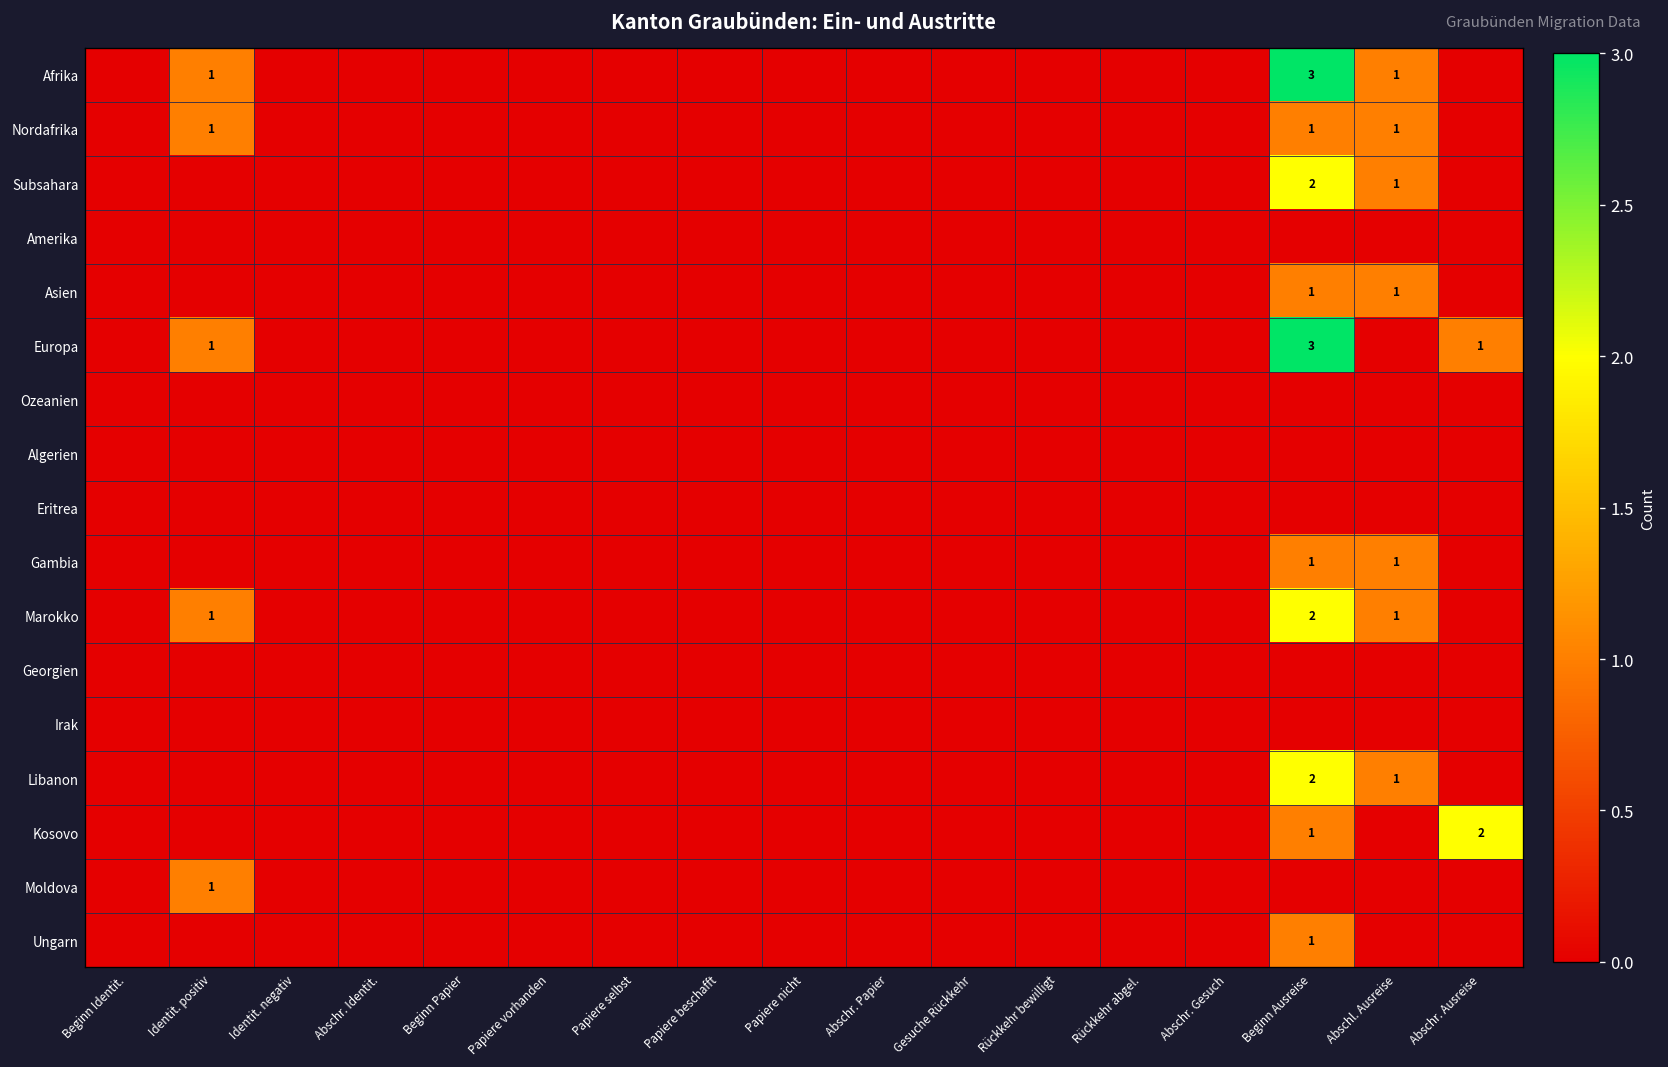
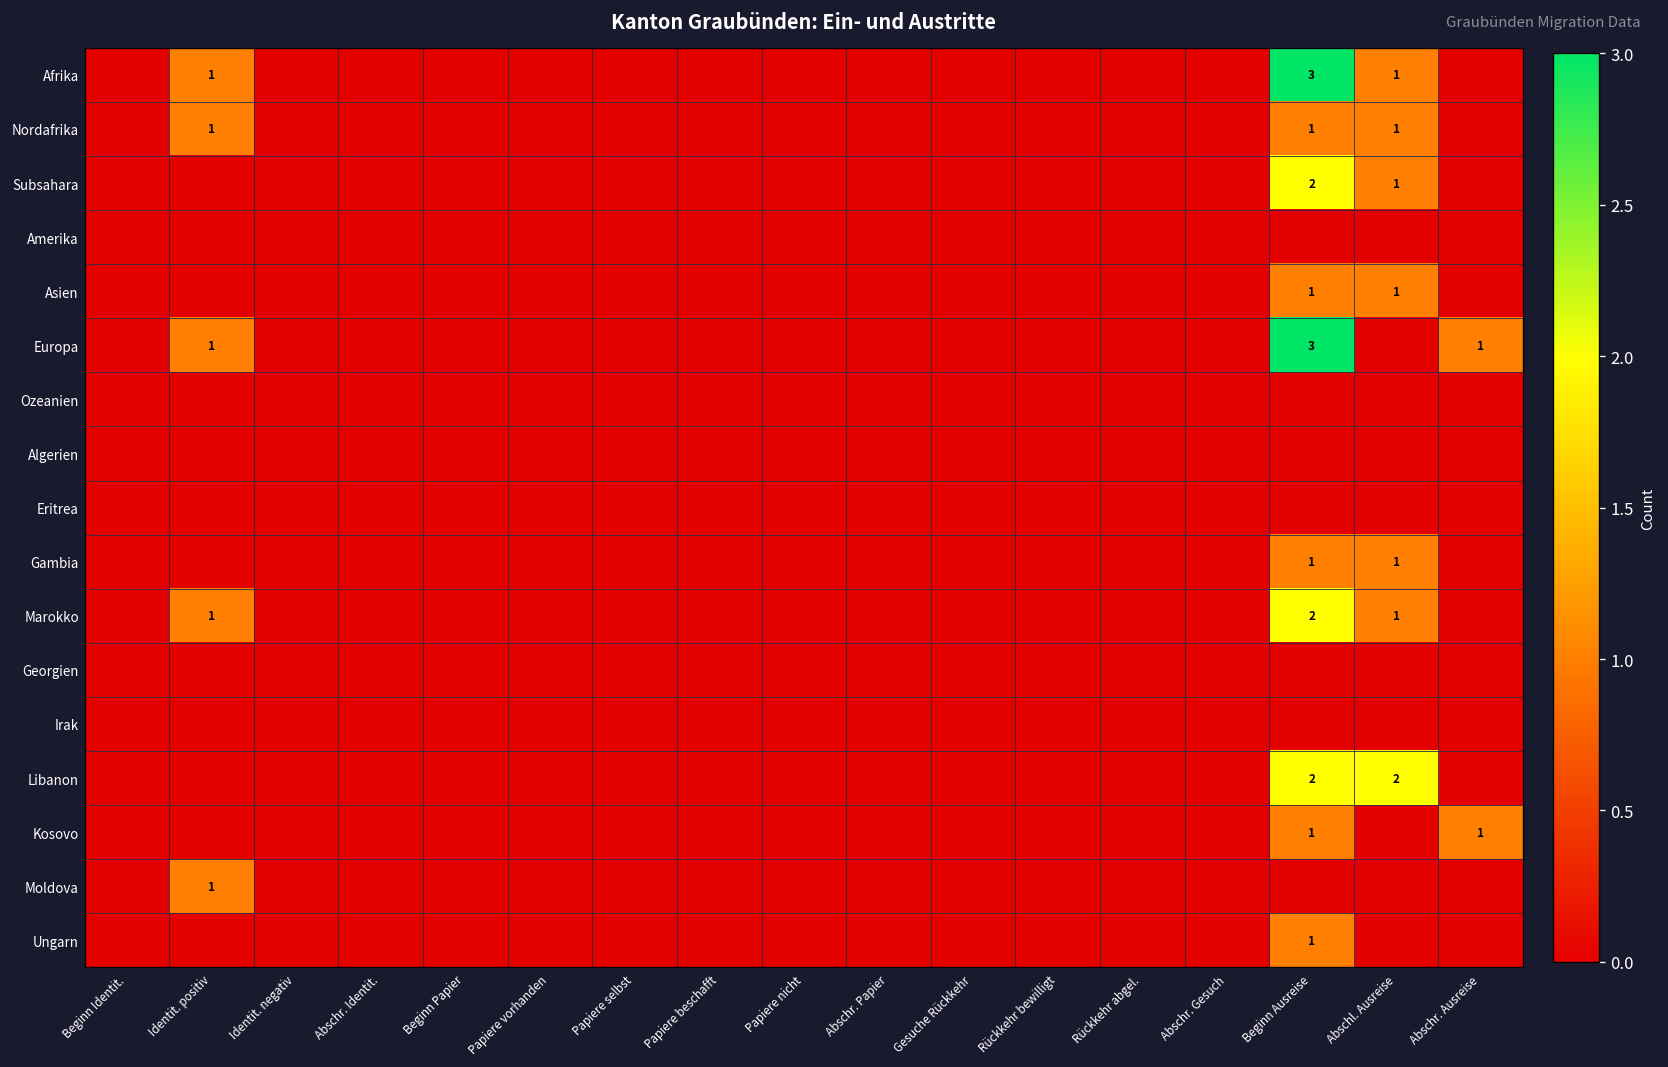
  {
    "Afrika": {
      "Identit. positiv": 1,
      "Beginn Ausreise": 3,
      "Abschl. Ausreise": 1
    },
    "Nordafrika": {
      "Identit. positiv": 1,
      "Beginn Ausreise": 1,
      "Abschl. Ausreise": 1
    },
    "Subsahara": {
      "Beginn Ausreise": 2,
      "Abschl. Ausreise": 1
    },
    "Asien": {
      "Beginn Ausreise": 1,
      "Abschl. Ausreise": 1
    },
    "Europa": {
      "Identit. positiv": 1,
      "Beginn Ausreise": 3,
      "Abschr. Ausreise": 1
    },
    "Gambia": {
      "Beginn Ausreise": 1,
      "Abschl. Ausreise": 1
    },
    "Marokko": {
      "Identit. positiv": 1,
      "Beginn Ausreise": 2,
      "Abschl. Ausreise": 1
    },
    "Libanon": {
      "Beginn Ausreise": 2,
-     "Abschl. Ausreise": 1
+     "Abschl. Ausreise": 2
    },
    "Kosovo": {
      "Beginn Ausreise": 1,
-     "Abschr. Ausreise": 2
+     "Abschr. Ausreise": 1
    },
    "Moldova": {
      "Identit. positiv": 1
    },
    "Ungarn": {
      "Beginn Ausreise": 1
    }
  }
